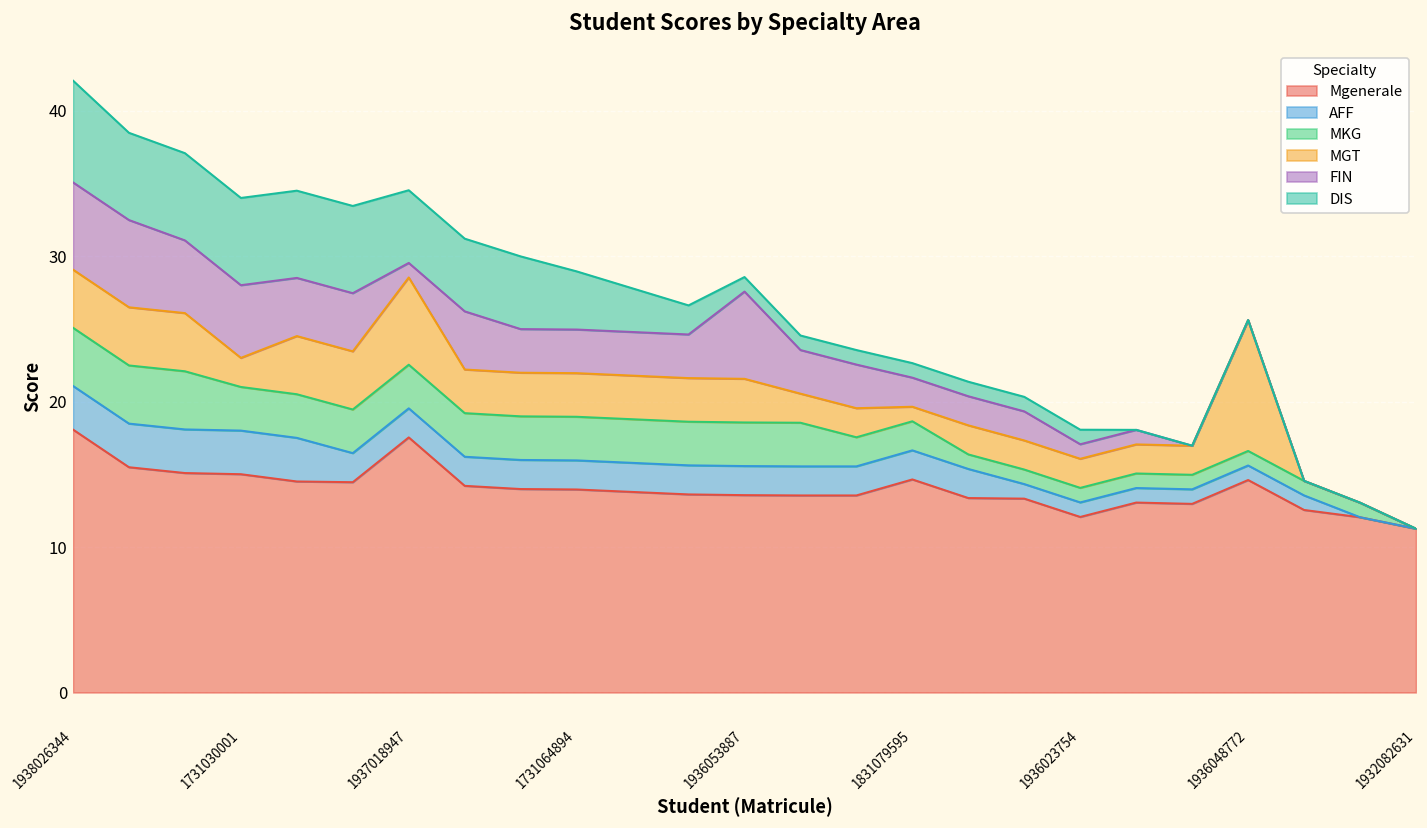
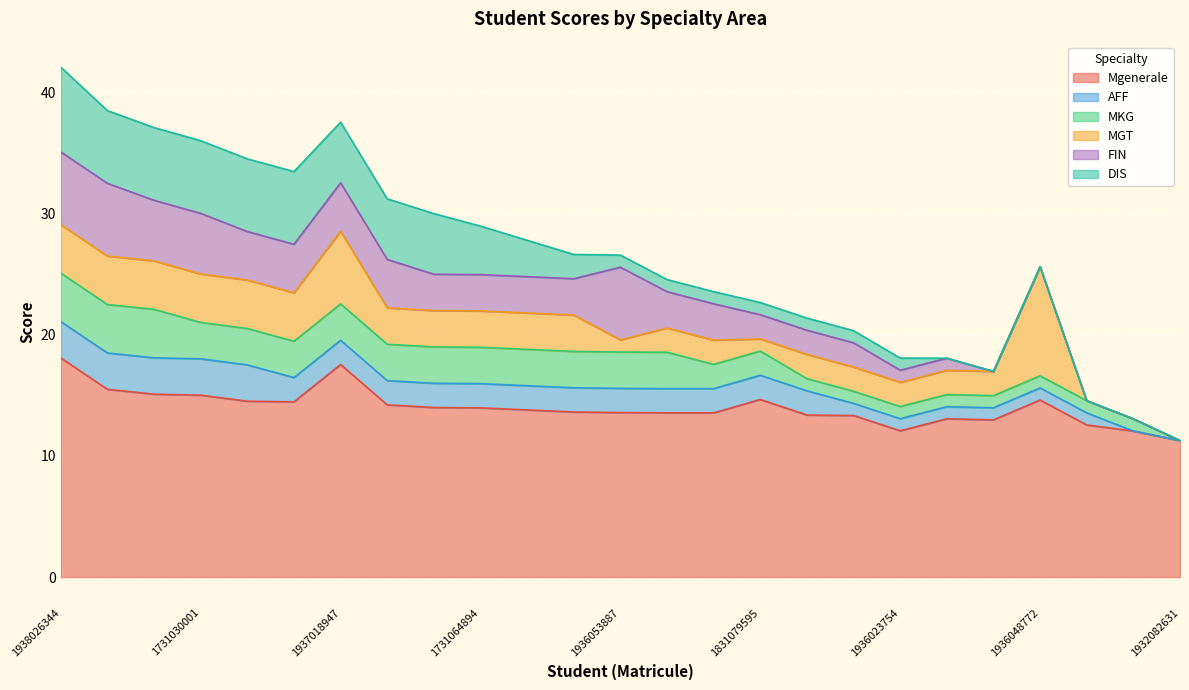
  {
    "Mgenerale": {
      "1938026344": 18,
      "1731030001": 15,
      "1937018947": 17.5,
      "1731064894": 14,
      "1936053887": 13.6,
      "1831079595": 14.7,
      "1936023754": 12,
      "1936048772": 14.6
    },
    "MGT": {
      "1938026344": 4,
-     "1731030001": 2,
+     "1731030001": 4,
      "1937018947": 6,
      "1731064894": 3,
-     "1936053887": 3,
+     "1936053887": 1,
      "1831079595": 1,
      "1936023754": 2
    },
    "FIN": {
      "1938026344": 6,
      "1731030001": 5,
-     "1937018947": 1,
+     "1937018947": 4,
      "1731064894": 3,
      "1936053887": 6,
      "1831079595": 2,
      "1936023754": 1
    }
  }
